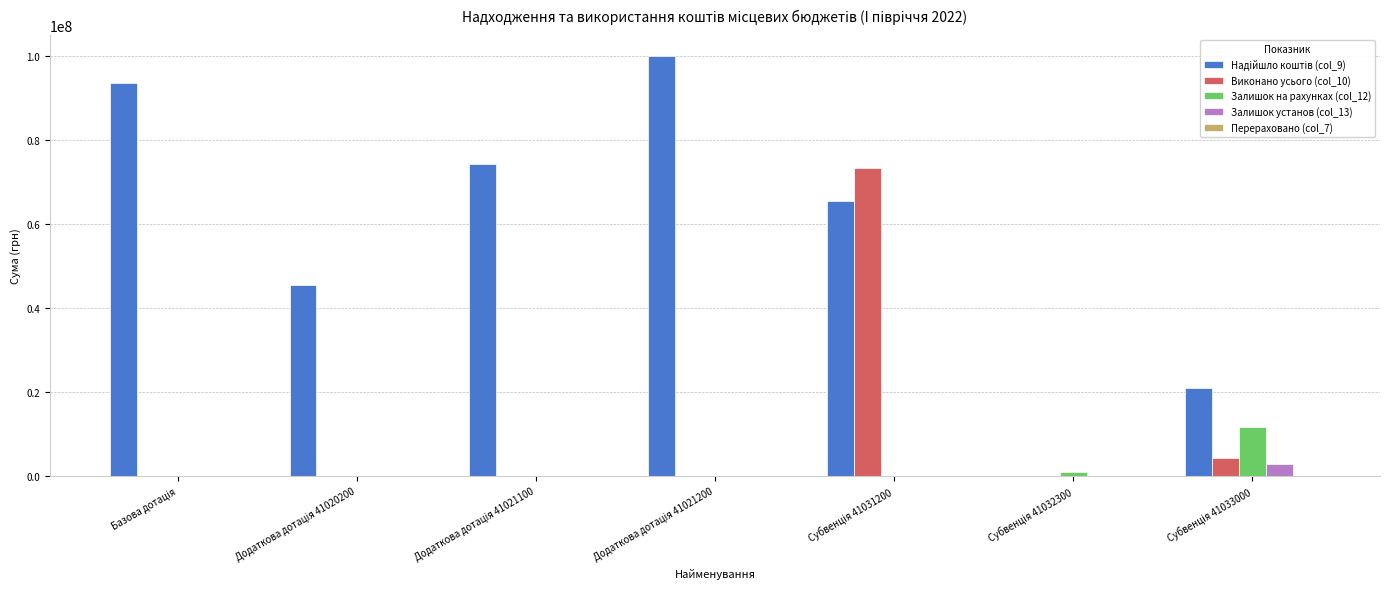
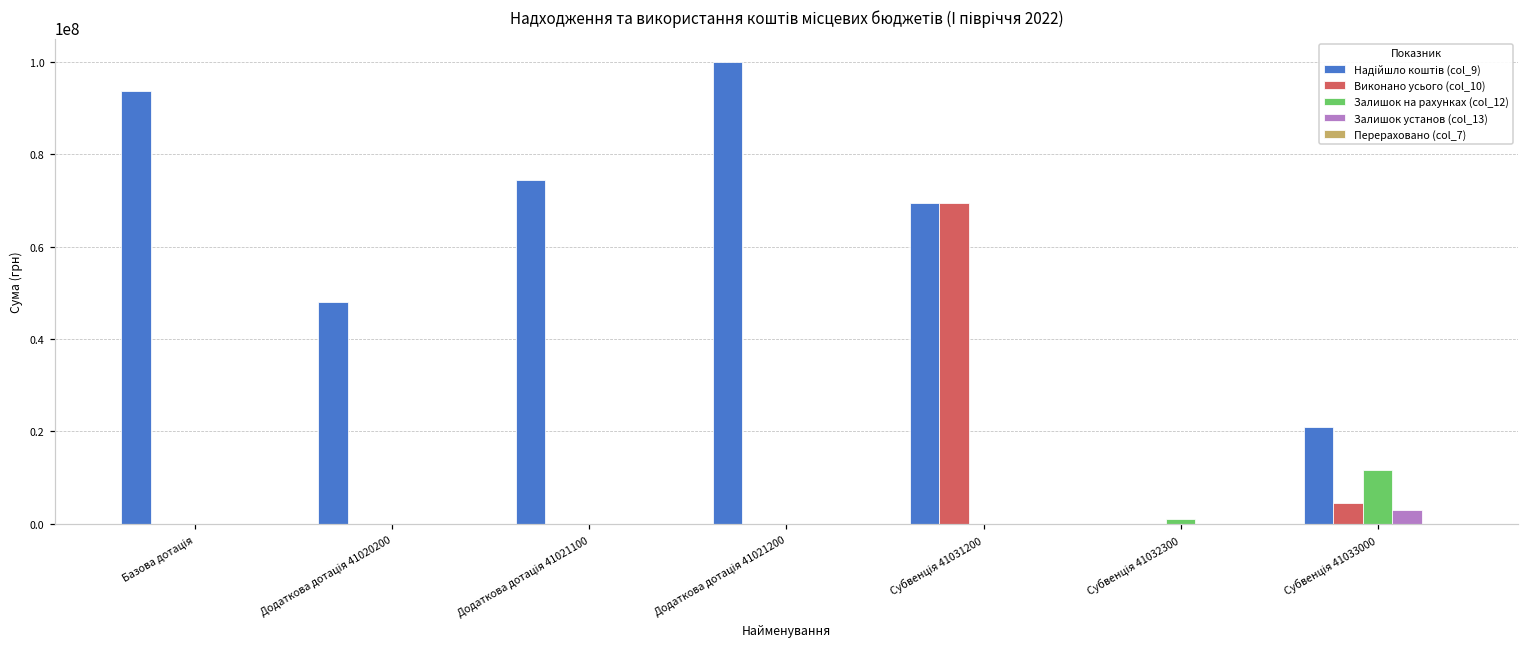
  {
    "Надійшло коштів (col_9)": {
      "Базова дотація": 94000000,
-     "Додаткова дотація 41020200": 45000000,
+     "Додаткова дотація 41020200": 48000000,
      "Додаткова дотація 41021100": 74000000,
      "Додаткова дотація 41021200": 100000000,
-     "Субвенція 41031200": 66000000,
+     "Субвенція 41031200": 69000000,
      "Субвенція 41032300": 0,
      "Субвенція 41033000": 21000000
    },
    "Виконано усього (col_10)": {
      "Базова дотація": 0,
      "Додаткова дотація 41020200": 0,
      "Додаткова дотація 41021100": 0,
      "Додаткова дотація 41021200": 0,
-     "Субвенція 41031200": 73000000,
+     "Субвенція 41031200": 69000000,
      "Субвенція 41032300": 0,
      "Субвенція 41033000": 4000000
    },
    "Залишок на рахунках (col_12)": {
      "Базова дотація": 0,
      "Додаткова дотація 41020200": 0,
      "Додаткова дотація 41021100": 0,
      "Додаткова дотація 41021200": 0,
      "Субвенція 41031200": 0,
      "Субвенція 41032300": 1000000,
      "Субвенція 41033000": 12000000
    },
    "Залишок установ (col_13)": {
      "Базова дотація": 0,
      "Додаткова дотація 41020200": 0,
      "Додаткова дотація 41021100": 0,
      "Додаткова дотація 41021200": 0,
      "Субвенція 41031200": 0,
      "Субвенція 41032300": 0,
      "Субвенція 41033000": 3000000
    },
    "Перераховано (col_7)": {
      "Базова дотація": 0,
      "Додаткова дотація 41020200": 0,
      "Додаткова дотація 41021100": 0,
      "Додаткова дотація 41021200": 0,
      "Субвенція 41031200": 0,
      "Субвенція 41032300": 0
    }
  }
